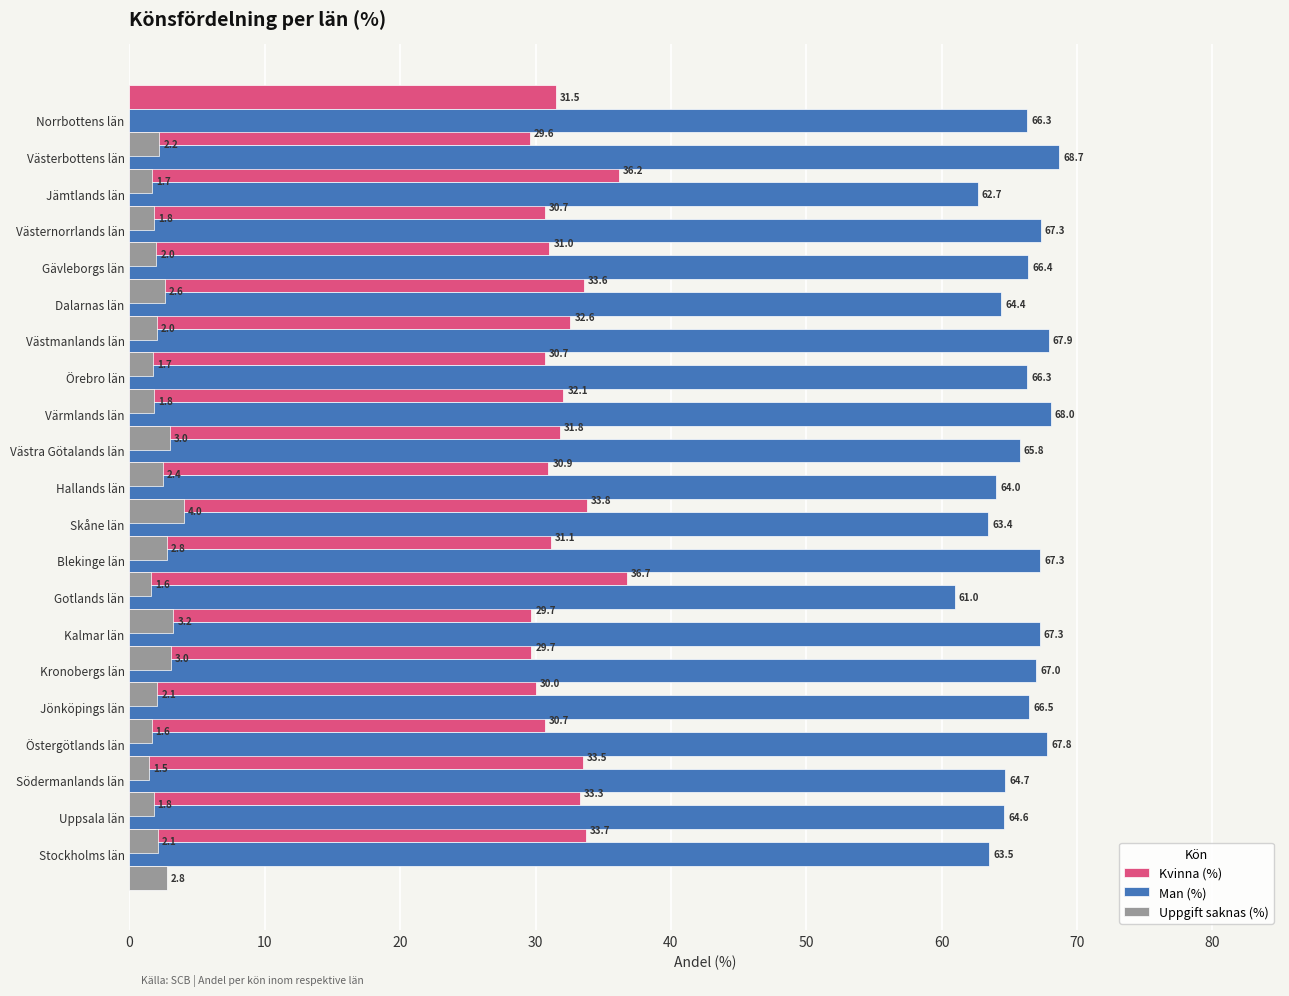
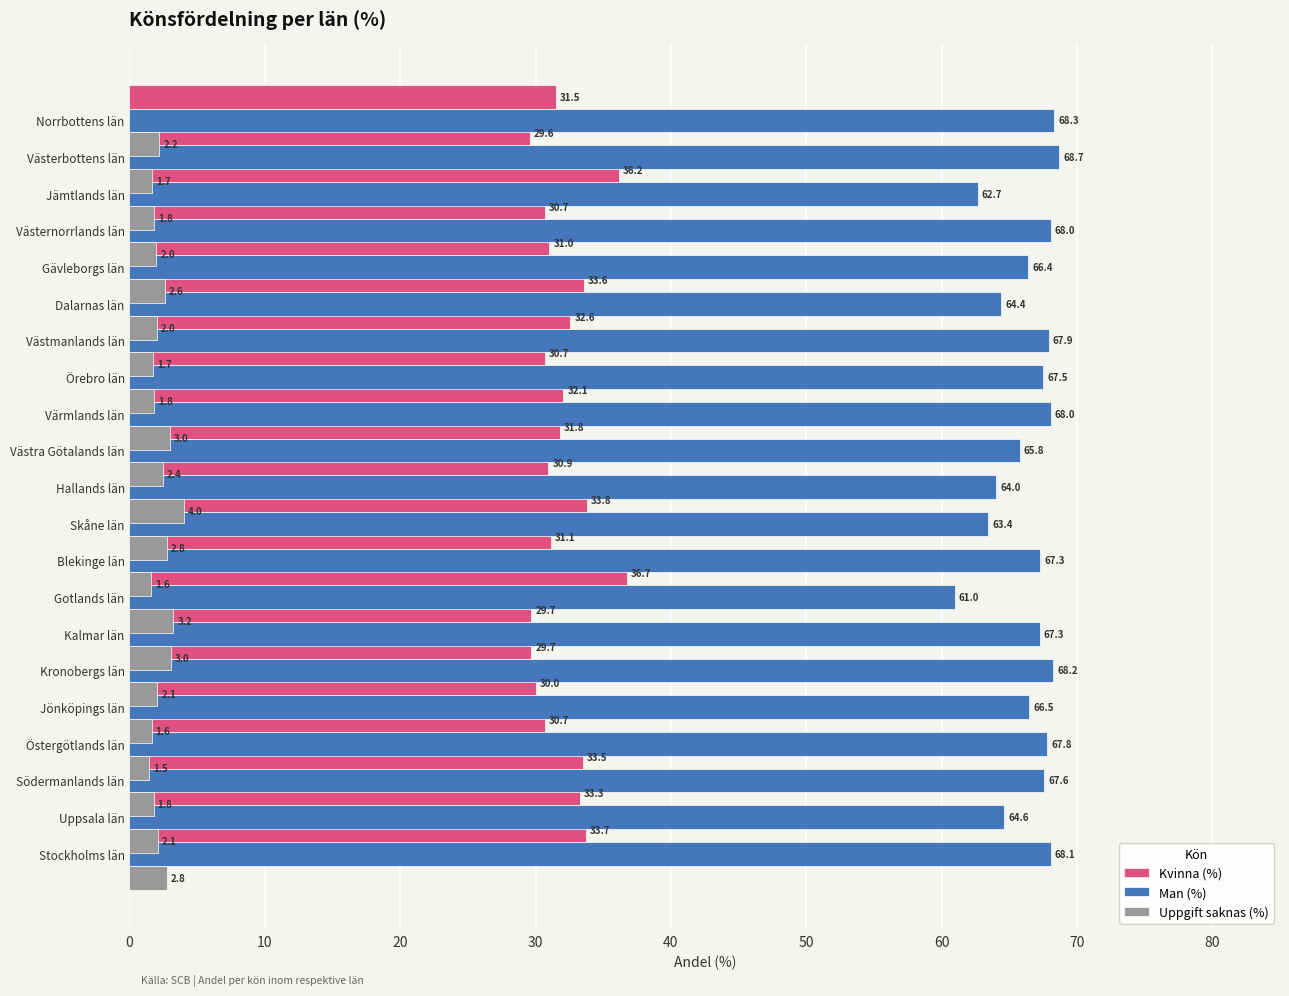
  {
    "Man (%)": {
-     "Norrbottens län": 66.3,
+     "Norrbottens län": 68.3,
      "Västerbottens län": 68.7,
      "Jämtlands län": 62.7,
-     "Västernorrlands län": 67.3,
+     "Västernorrlands län": 68.0,
      "Gävleborgs län": 66.4,
      "Dalarnas län": 64.4,
      "Västmanlands län": 67.9,
-     "Örebro län": 66.3,
+     "Örebro län": 67.5,
      "Värmlands län": 68.0,
      "Västra Götalands län": 65.8,
      "Hallands län": 64.0,
      "Skåne län": 63.4,
      "Blekinge län": 67.3,
      "Gotlands län": 61.0,
      "Kalmar län": 67.3,
-     "Kronobergs län": 67.0,
+     "Kronobergs län": 68.2,
      "Jönköpings län": 66.5,
      "Östergötlands län": 67.8,
-     "Södermanlands län": 64.7,
+     "Södermanlands län": 67.6,
      "Uppsala län": 64.6,
-     "Stockholms län": 63.5
+     "Stockholms län": 68.1
    }
  }
